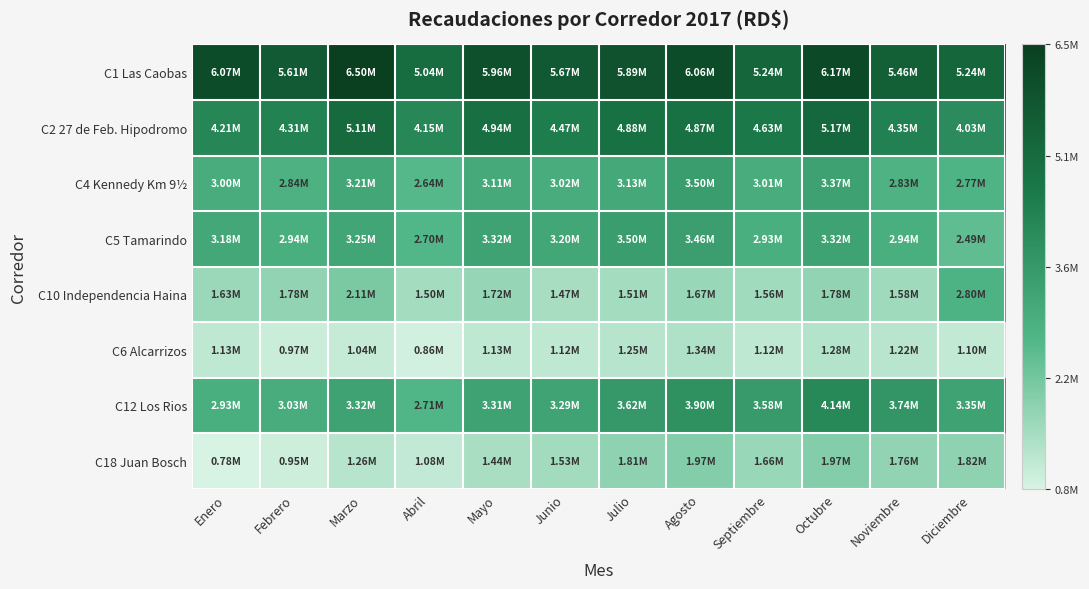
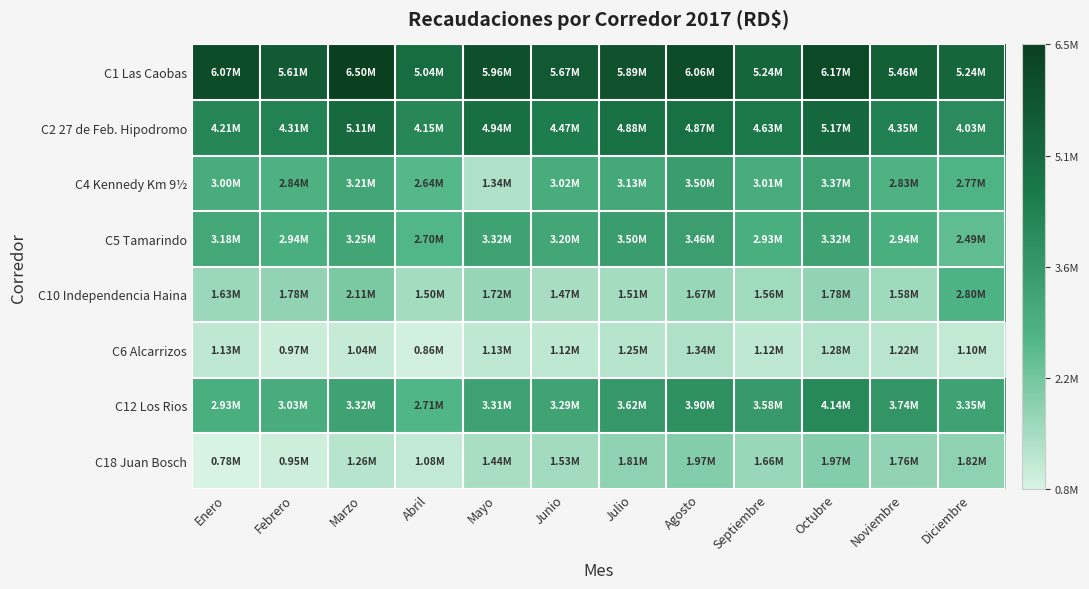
  {
    "C1 Las Caobas": {
      "Enero": "6.07M",
      "Febrero": "5.61M",
      "Marzo": "6.50M",
      "Abril": "5.04M",
      "Mayo": "5.96M",
      "Junio": "5.67M",
      "Julio": "5.89M",
      "Agosto": "6.06M",
      "Septiembre": "5.24M",
      "Octubre": "6.17M",
      "Noviembre": "5.46M",
      "Diciembre": "5.24M"
    },
    "C2 27 de Feb. Hipodromo": {
      "Enero": "4.21M",
      "Febrero": "4.31M",
      "Marzo": "5.11M",
      "Abril": "4.15M",
      "Mayo": "4.94M",
      "Junio": "4.47M",
      "Julio": "4.88M",
      "Agosto": "4.87M",
      "Septiembre": "4.63M",
      "Octubre": "5.17M",
      "Noviembre": "4.35M",
      "Diciembre": "4.03M"
    },
    "C4 Kennedy Km 9½": {
      "Enero": "3.00M",
      "Febrero": "2.84M",
      "Marzo": "3.21M",
      "Abril": "2.64M",
-     "Mayo": "3.11M",
+     "Mayo": "1.34M",
      "Junio": "3.02M",
      "Julio": "3.13M",
      "Agosto": "3.50M",
      "Septiembre": "3.01M",
      "Octubre": "3.37M",
      "Noviembre": "2.83M",
      "Diciembre": "2.77M"
    },
    "C5 Tamarindo": {
      "Enero": "3.18M",
      "Febrero": "2.94M",
      "Marzo": "3.25M",
      "Abril": "2.70M",
      "Mayo": "3.32M",
      "Junio": "3.20M",
      "Julio": "3.50M",
      "Agosto": "3.46M",
      "Septiembre": "2.93M",
      "Octubre": "3.32M",
      "Noviembre": "2.94M",
      "Diciembre": "2.49M"
    },
    "C10 Independencia Haina": {
      "Enero": "1.63M",
      "Febrero": "1.78M",
      "Marzo": "2.11M",
      "Abril": "1.50M",
      "Mayo": "1.72M",
      "Junio": "1.47M",
      "Julio": "1.51M",
      "Agosto": "1.67M",
      "Septiembre": "1.56M",
      "Octubre": "1.78M",
      "Noviembre": "1.58M",
      "Diciembre": "2.80M"
    },
    "C6 Alcarrizos": {
      "Enero": "1.13M",
      "Febrero": "0.97M",
      "Marzo": "1.04M",
      "Abril": "0.86M",
      "Mayo": "1.13M",
      "Junio": "1.12M",
      "Julio": "1.25M",
      "Agosto": "1.34M",
      "Septiembre": "1.12M",
      "Octubre": "1.28M",
      "Noviembre": "1.22M",
      "Diciembre": "1.10M"
    },
    "C12 Los Rios": {
      "Enero": "2.93M",
      "Febrero": "3.03M",
      "Marzo": "3.32M",
      "Abril": "2.71M",
      "Mayo": "3.31M",
      "Junio": "3.29M",
      "Julio": "3.62M",
      "Agosto": "3.90M",
      "Septiembre": "3.58M",
      "Octubre": "4.14M",
      "Noviembre": "3.74M",
      "Diciembre": "3.35M"
    },
    "C18 Juan Bosch": {
      "Enero": "0.78M",
      "Febrero": "0.95M",
      "Marzo": "1.26M",
      "Abril": "1.08M",
      "Mayo": "1.44M",
      "Junio": "1.53M",
      "Julio": "1.81M",
      "Agosto": "1.97M",
      "Septiembre": "1.66M",
      "Octubre": "1.97M",
      "Noviembre": "1.76M",
      "Diciembre": "1.82M"
    }
  }
